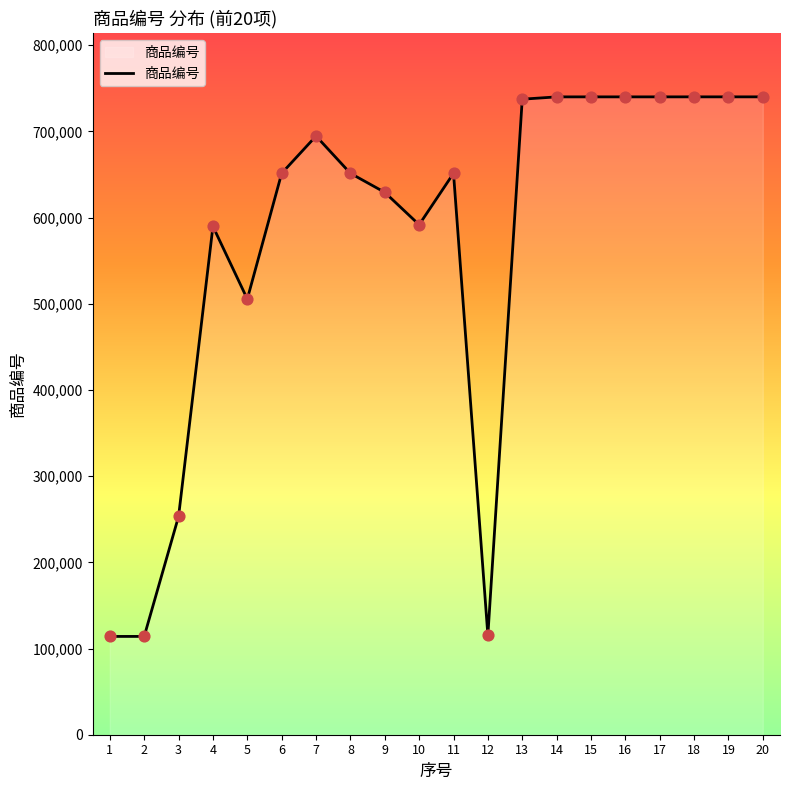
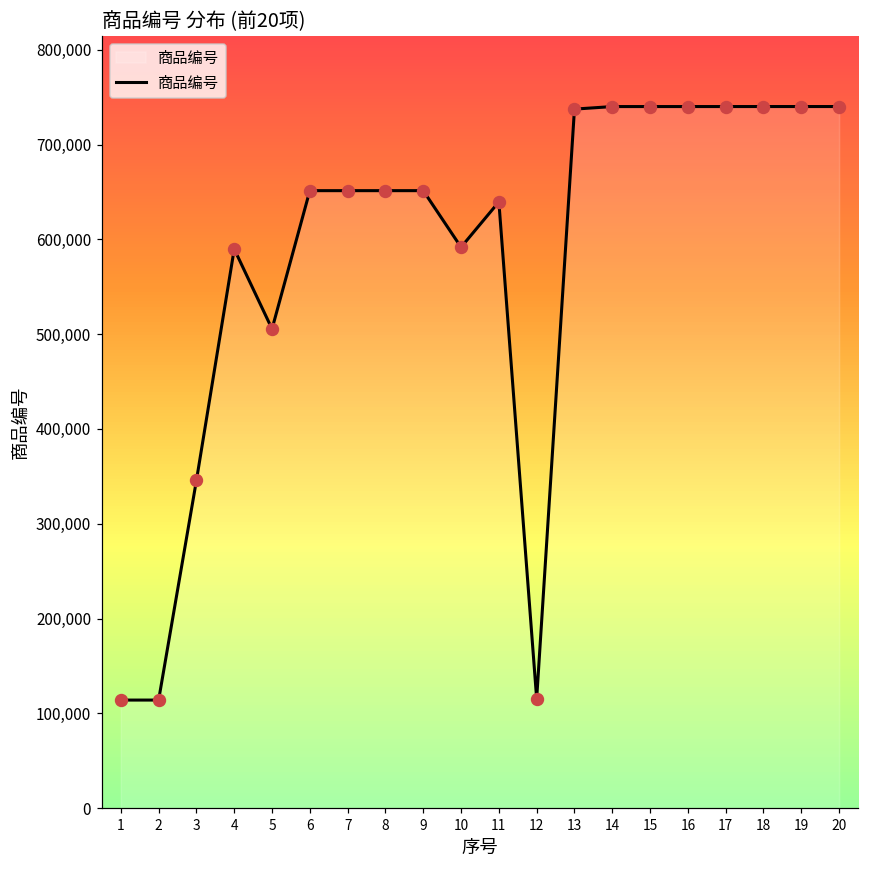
  {
    "1": "110,000",
    "2": "110,000",
-   "3": "250,000",
+   "3": "350,000",
    "4": "590,000",
    "5": "510,000",
    "6": "650,000",
-   "7": "690,000",
+   "7": "650,000",
    "8": "650,000",
-   "9": "630,000",
+   "9": "650,000",
    "10": "590,000",
-   "11": "650,000",
+   "11": "640,000",
    "12": "120,000",
    "13": "740,000",
    "14": "740,000",
    "15": "740,000",
    "16": "740,000",
    "17": "740,000",
    "18": "740,000",
    "19": "740,000",
    "20": "740,000"
  }
